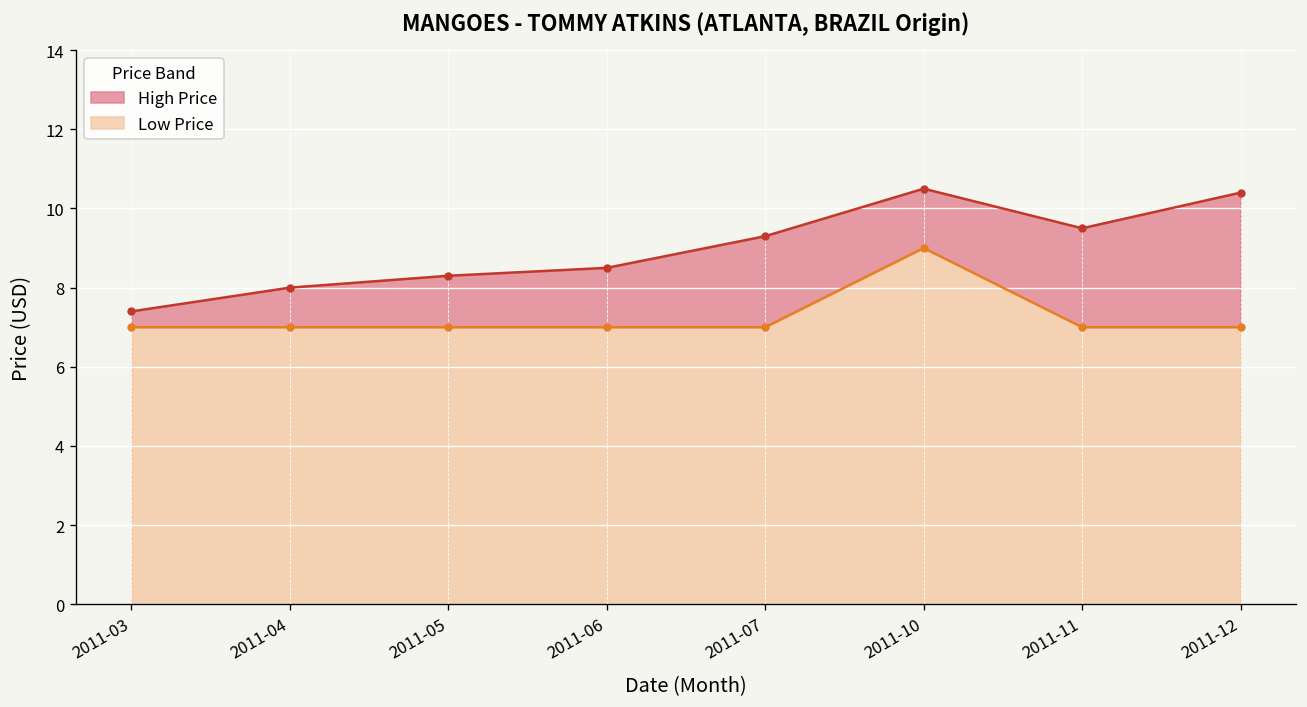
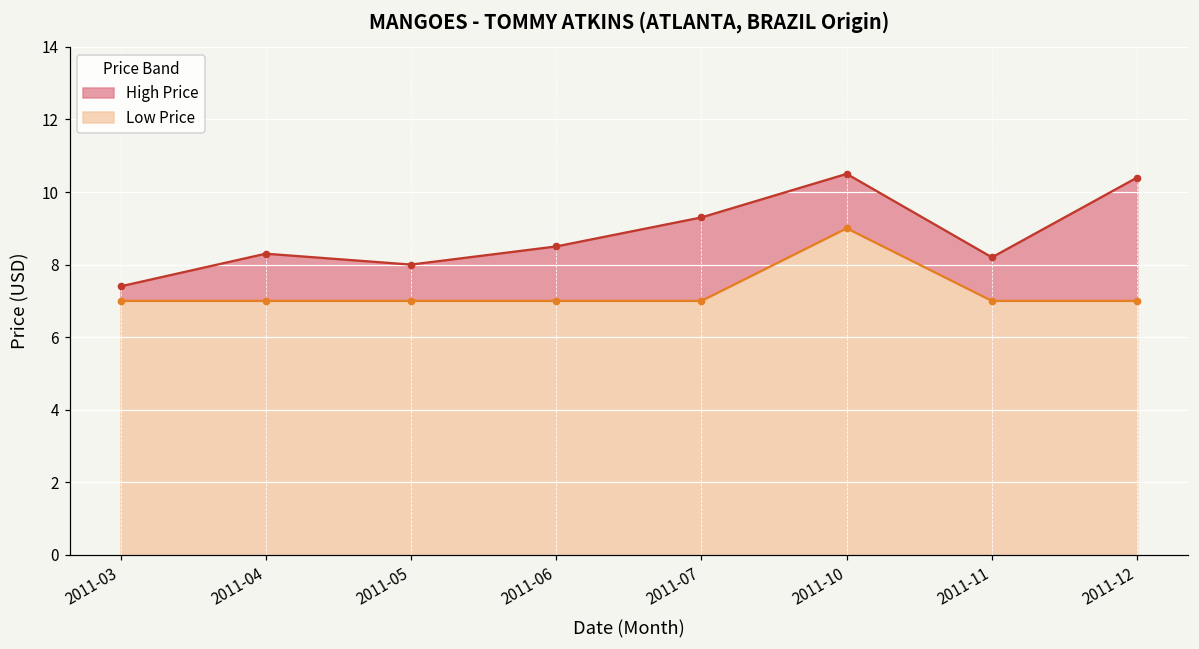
  {
    "High Price": {
      "2011-03": 7.4,
-     "2011-04": 8.0,
-     "2011-05": 8.3,
+     "2011-04": 8.3,
+     "2011-05": 8.0,
      "2011-06": 8.5,
      "2011-07": 9.3,
      "2011-10": 10.5,
-     "2011-11": 9.5,
+     "2011-11": 8.2,
      "2011-12": 10.4
    },
    "Low Price": {
      "2011-03": 7.0,
      "2011-04": 7.0,
      "2011-05": 7.0,
      "2011-06": 7.0,
      "2011-07": 7.0,
      "2011-10": 9.0,
      "2011-11": 7.0,
      "2011-12": 7.0
    }
  }
